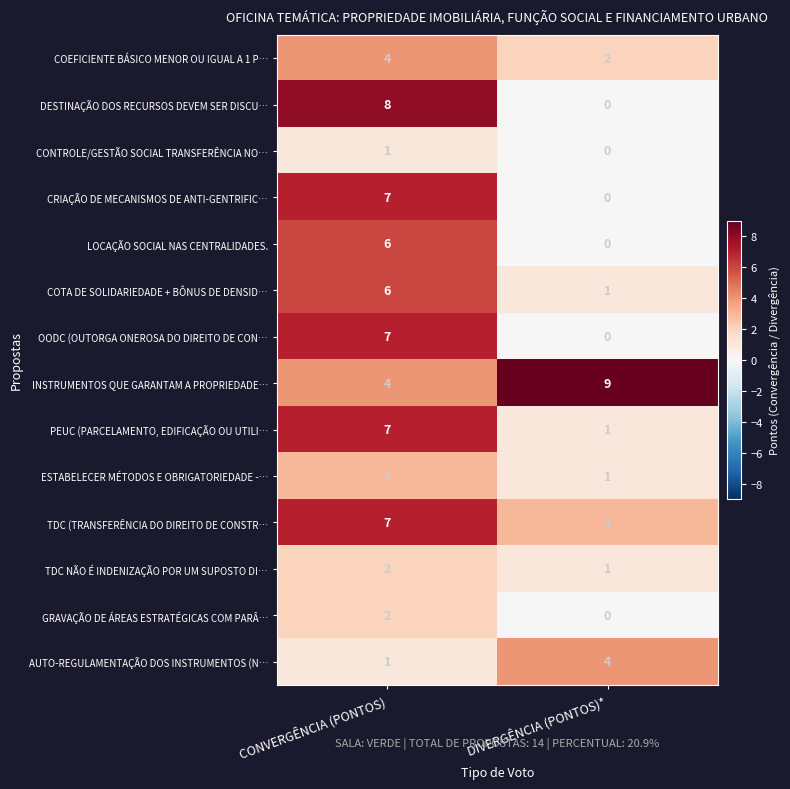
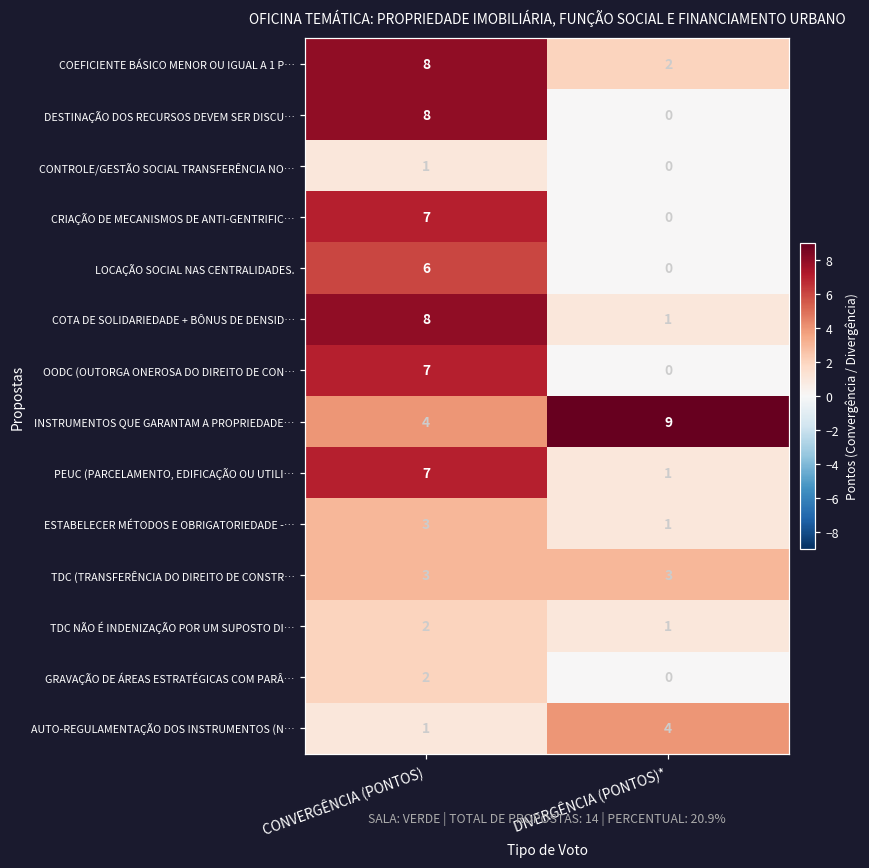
  {
    "COEFICIENTE BÁSICO MENOR OU IGUAL A 1 P…": {
-     "CONVERGÊNCIA (PONTOS)": 4
+     "CONVERGÊNCIA (PONTOS)": 8
    },
    "DESTINAÇÃO DOS RECURSOS DEVEM SER DISCU…": {
      "CONVERGÊNCIA (PONTOS)": 8
    },
    "CRIAÇÃO DE MECANISMOS DE ANTI-GENTRIFIC…": {
      "CONVERGÊNCIA (PONTOS)": 7
    },
    "LOCAÇÃO SOCIAL NAS CENTRALIDADES.": {
      "CONVERGÊNCIA (PONTOS)": 6
    },
    "COTA DE SOLIDARIEDADE + BÔNUS DE DENSID…": {
-     "CONVERGÊNCIA (PONTOS)": 6
+     "CONVERGÊNCIA (PONTOS)": 8
    },
    "OODC (OUTORGA ONEROSA DO DIREITO DE CON…": {
      "CONVERGÊNCIA (PONTOS)": 7
    },
    "INSTRUMENTOS QUE GARANTAM A PROPRIEDADE…": {
      "CONVERGÊNCIA (PONTOS)": 4,
      "DIVERGÊNCIA (PONTOS)*": 9
    },
    "PEUC (PARCELAMENTO, EDIFICAÇÃO OU UTILI…": {
      "CONVERGÊNCIA (PONTOS)": 7
    },
    "ESTABELECER MÉTODOS E OBRIGATORIEDADE -…": {
      "CONVERGÊNCIA (PONTOS)": 3
    },
    "TDC (TRANSFERÊNCIA DO DIREITO DE CONSTR…": {
-     "CONVERGÊNCIA (PONTOS)": 7,
+     "CONVERGÊNCIA (PONTOS)": 3,
      "DIVERGÊNCIA (PONTOS)*": 3
    },
    "AUTO-REGULAMENTAÇÃO DOS INSTRUMENTOS (N…": {
      "DIVERGÊNCIA (PONTOS)*": 4
    }
  }
